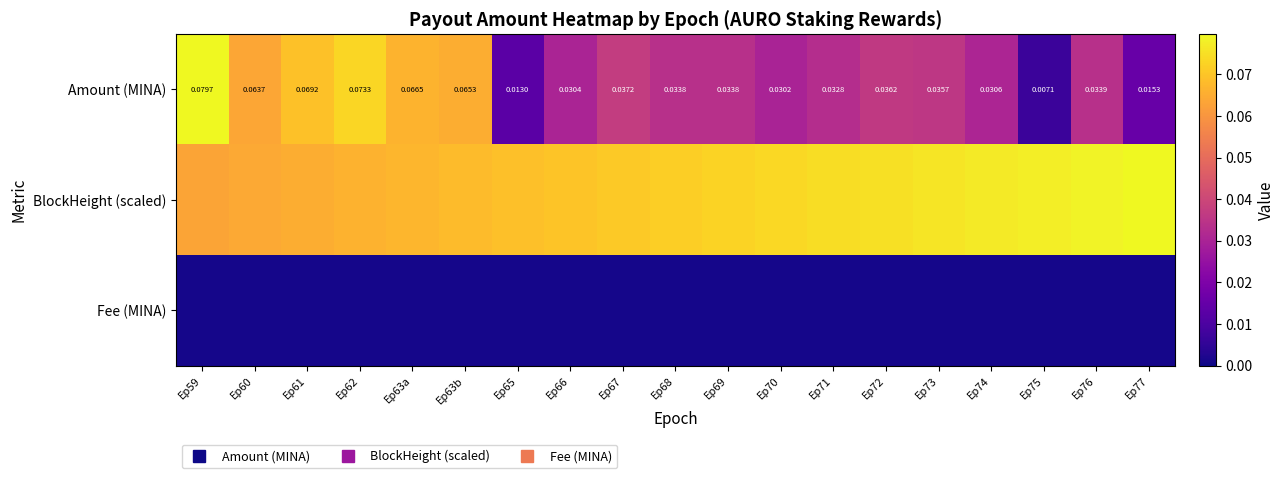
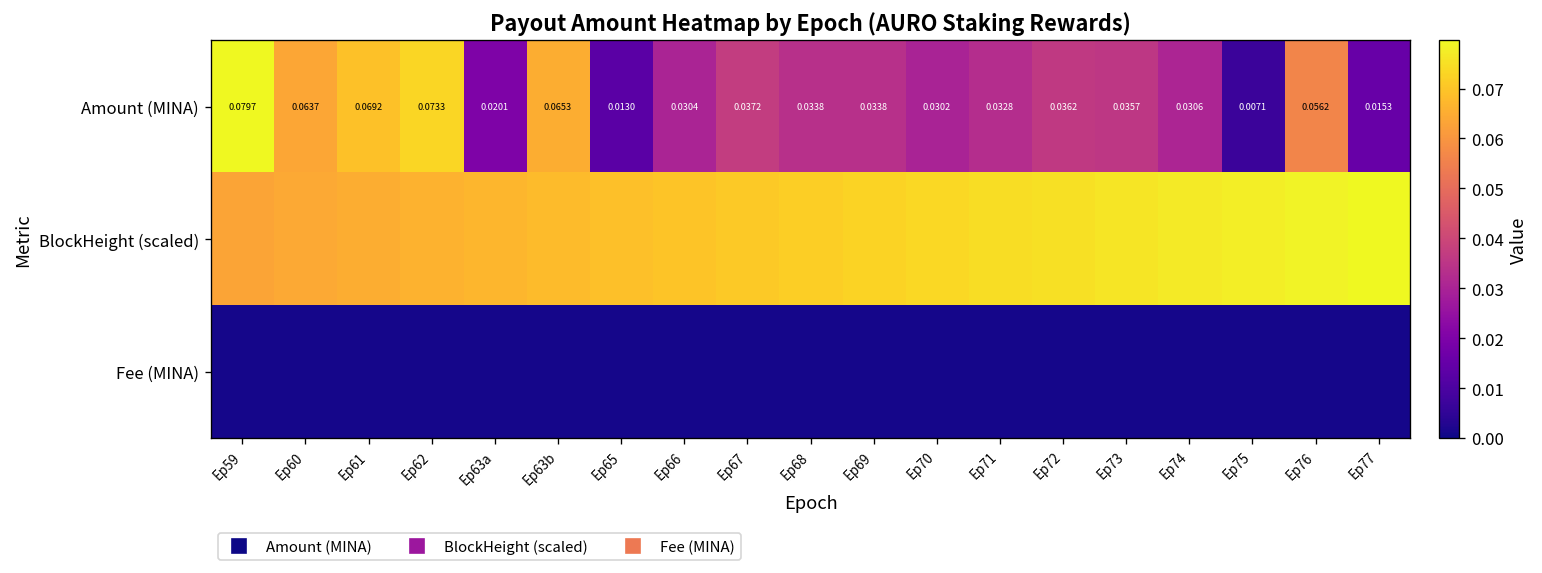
  {
    "Amount (MINA)": {
      "Ep59": 0.0797,
      "Ep60": 0.0637,
      "Ep61": 0.0692,
      "Ep62": 0.0733,
-     "Ep63a": 0.0665,
+     "Ep63a": 0.0201,
      "Ep63b": 0.0653,
      "Ep65": 0.0130,
      "Ep66": 0.0304,
      "Ep67": 0.0372,
      "Ep68": 0.0338,
      "Ep69": 0.0338,
      "Ep70": 0.0302,
      "Ep71": 0.0328,
      "Ep72": 0.0362,
      "Ep73": 0.0357,
      "Ep74": 0.0306,
      "Ep75": 0.0071,
-     "Ep76": 0.0339,
+     "Ep76": 0.0562,
      "Ep77": 0.0153
    }
  }
